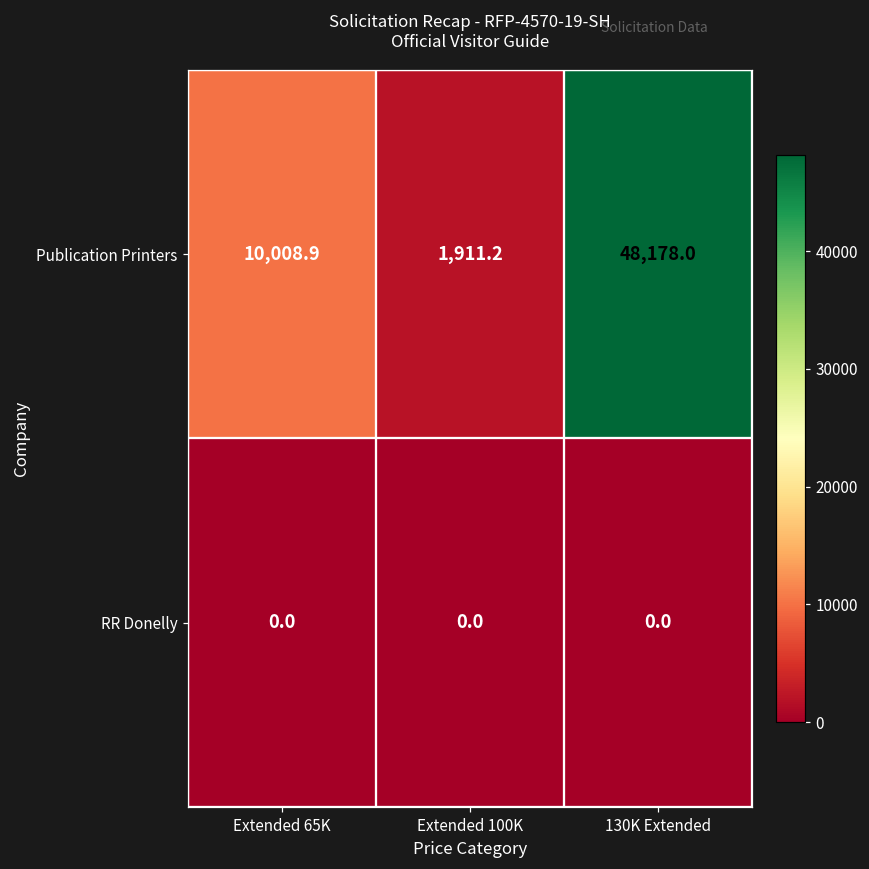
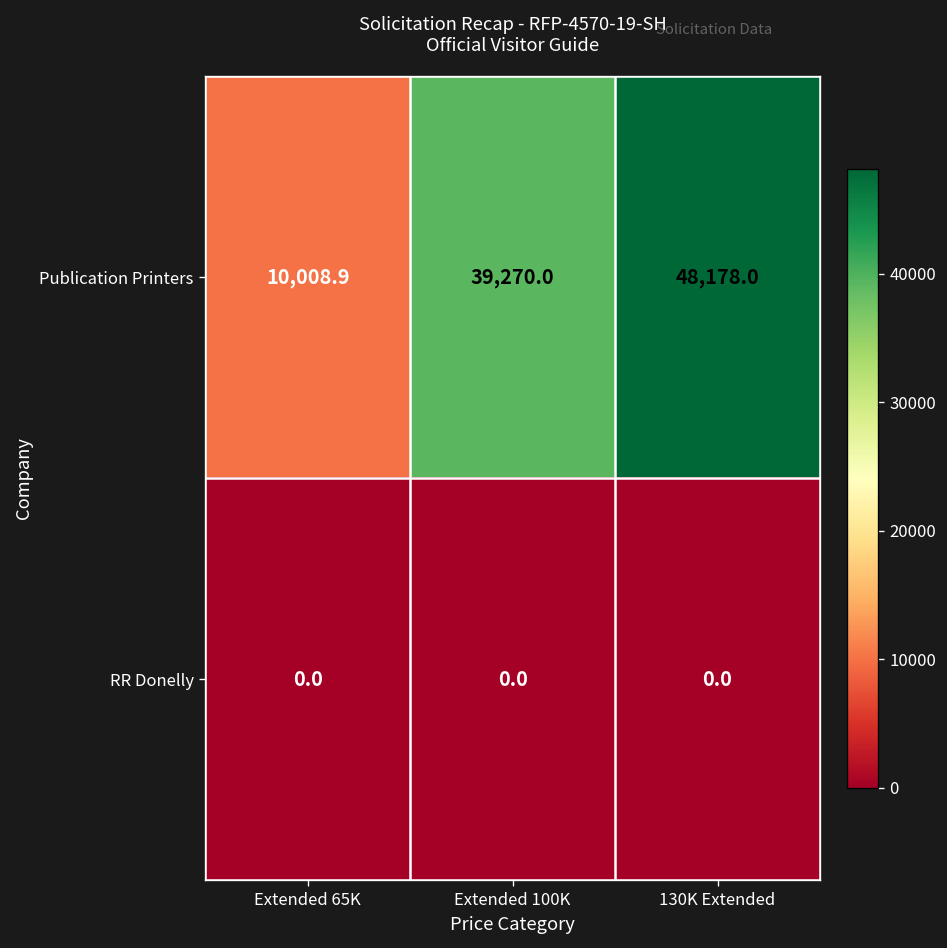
  {
    "Publication Printers": {
      "Extended 65K": "10,008.9",
-     "Extended 100K": "1,911.2",
+     "Extended 100K": "39,270.0",
      "130K Extended": "48,178.0"
    },
    "RR Donelly": {
      "Extended 65K": "0.0",
      "Extended 100K": "0.0",
      "130K Extended": "0.0"
    }
  }
